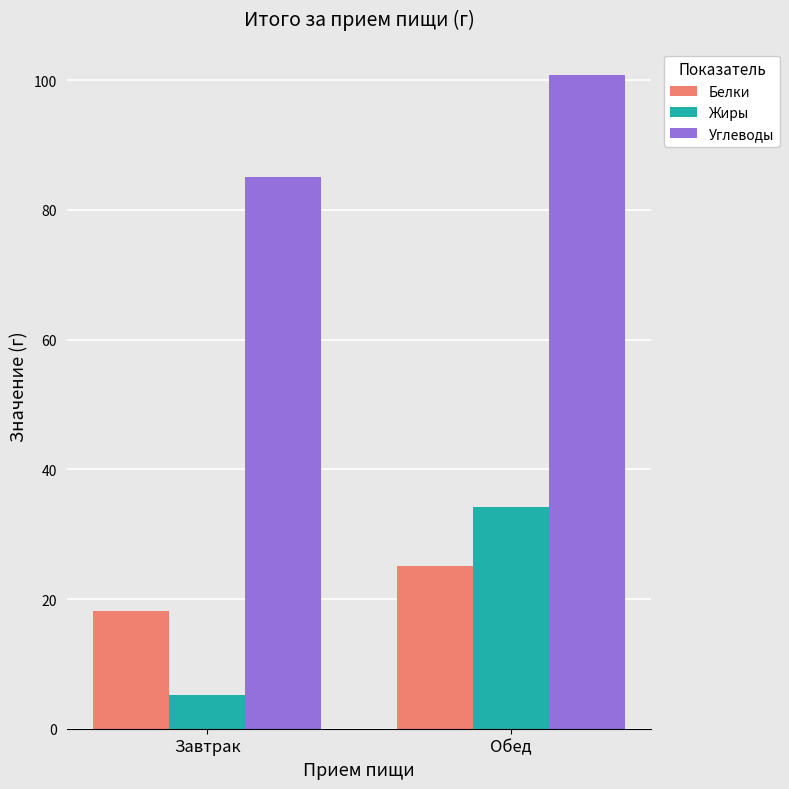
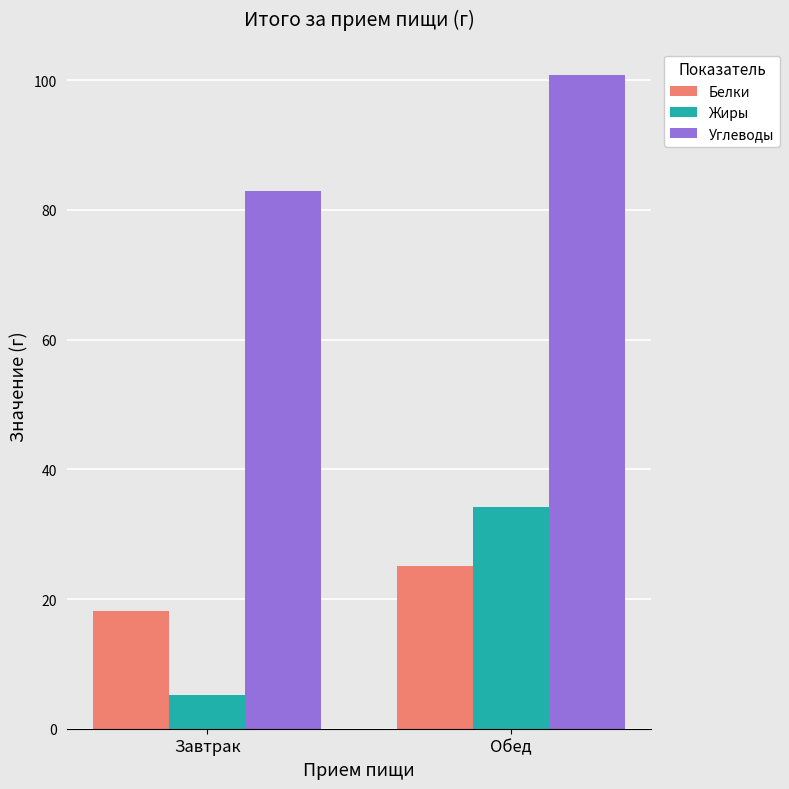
  {
    "Белки": {
      "Завтрак": 18,
      "Обед": 25
    },
    "Жиры": {
      "Завтрак": 5,
      "Обед": 34
    },
    "Углеводы": {
-     "Завтрак": 85,
+     "Завтрак": 83,
      "Обед": 101
    }
  }
